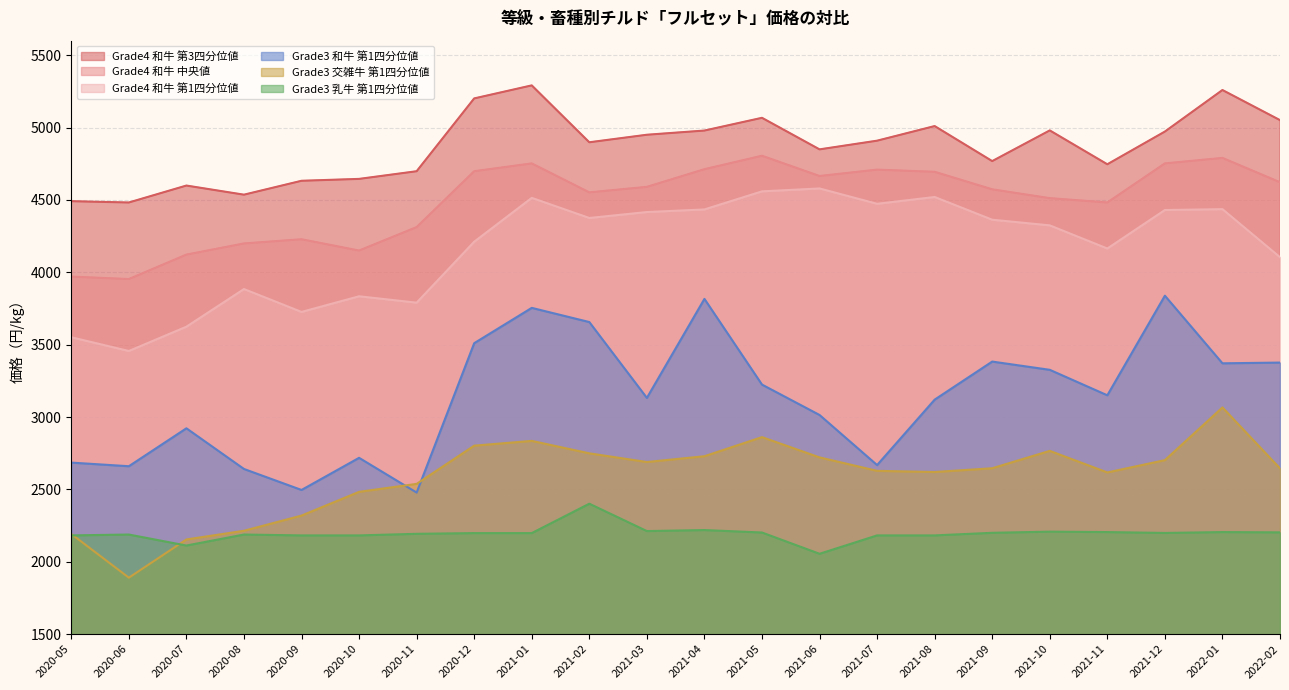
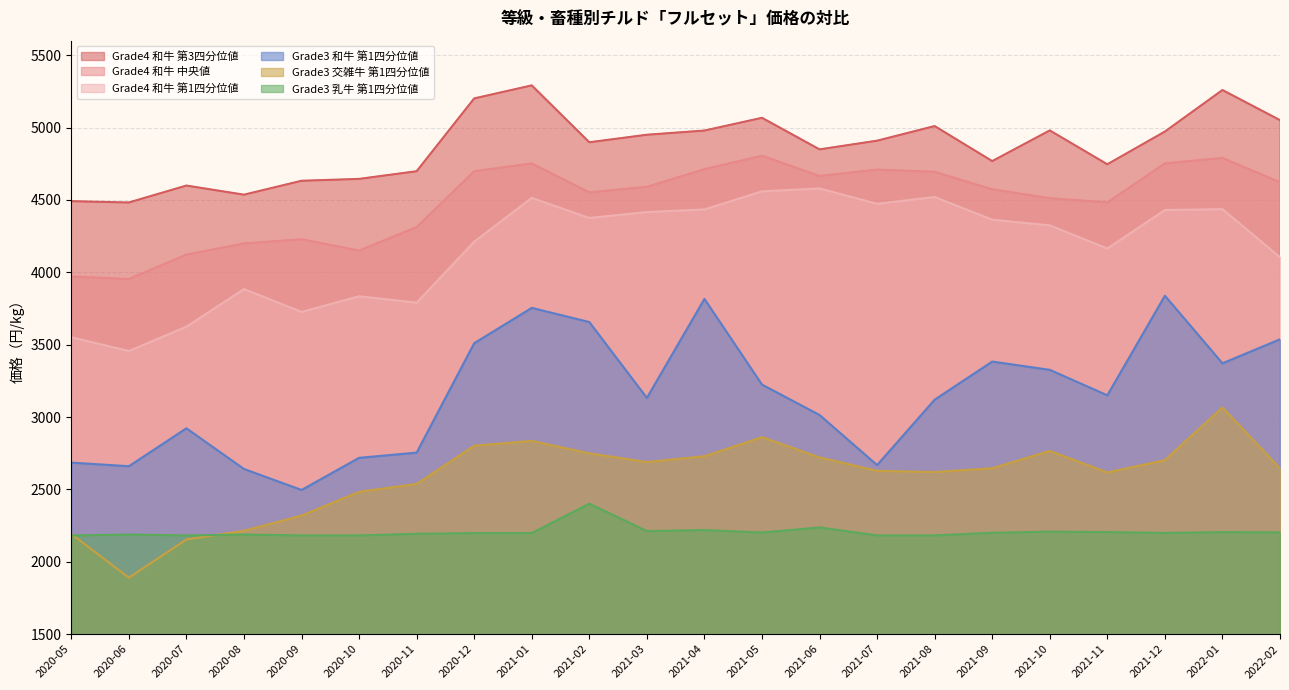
  {
    "Grade3 和牛 第1四分位値": {
      "2020-05": 2690,
      "2020-06": 2660,
      "2020-07": 2920,
      "2020-08": 2640,
      "2020-09": 2500,
      "2020-10": 2720,
-     "2020-11": 2480,
+     "2020-11": 2750,
      "2020-12": 3510,
      "2021-01": 3750,
      "2021-02": 3660,
      "2021-03": 3130,
      "2021-04": 3820,
      "2021-05": 3220,
      "2021-06": 3010,
      "2021-07": 2670,
      "2021-08": 3120,
      "2021-09": 3380,
      "2021-10": 3330,
      "2021-11": 3150,
      "2021-12": 3840,
      "2022-01": 3370,
-     "2022-02": 3380
+     "2022-02": 3540
    },
    "Grade3 交雑牛 第1四分位値": {
      "2020-06": 1890,
      "2020-07": 2150,
      "2020-08": 2210,
      "2020-09": 2320,
      "2020-10": 2480,
      "2020-11": 2540,
      "2020-12": 2800,
      "2021-01": 2840,
      "2021-02": 2750,
      "2021-03": 2690,
      "2021-04": 2730,
      "2021-05": 2860,
      "2021-06": 2720,
      "2021-07": 2630,
      "2021-08": 2620,
      "2021-09": 2650,
      "2021-10": 2770,
      "2021-11": 2620,
      "2021-12": 2700,
      "2022-01": 3070,
      "2022-02": 2650
    },
    "Grade3 乳牛 第1四分位値": {
      "2020-06": 2190,
-     "2020-07": 2110,
+     "2020-07": 2180,
      "2020-08": 2190,
      "2020-09": 2180,
      "2020-10": 2180,
      "2020-11": 2190,
      "2020-12": 2200,
      "2021-01": 2200,
      "2021-02": 2400,
      "2021-03": 2210,
      "2021-04": 2220,
      "2021-05": 2200,
-     "2021-06": 2060,
+     "2021-06": 2240,
      "2021-07": 2180,
      "2021-08": 2180,
      "2021-09": 2200,
      "2021-10": 2210,
      "2021-11": 2210,
      "2021-12": 2200,
      "2022-01": 2210,
      "2022-02": 2200
    }
  }
